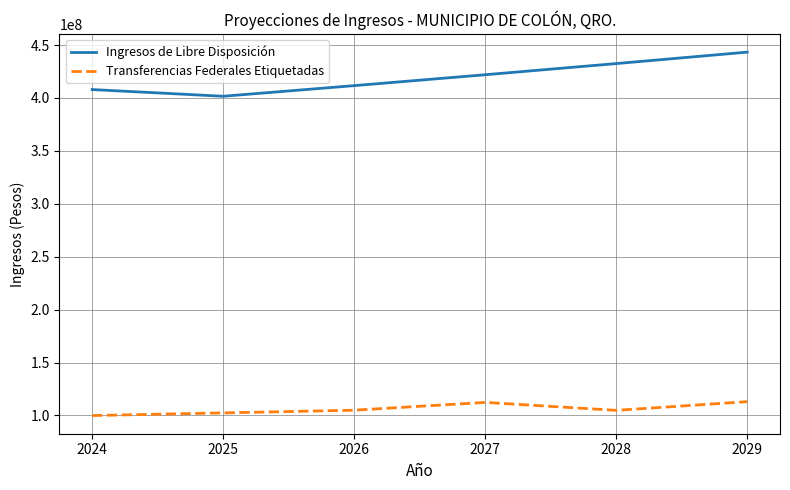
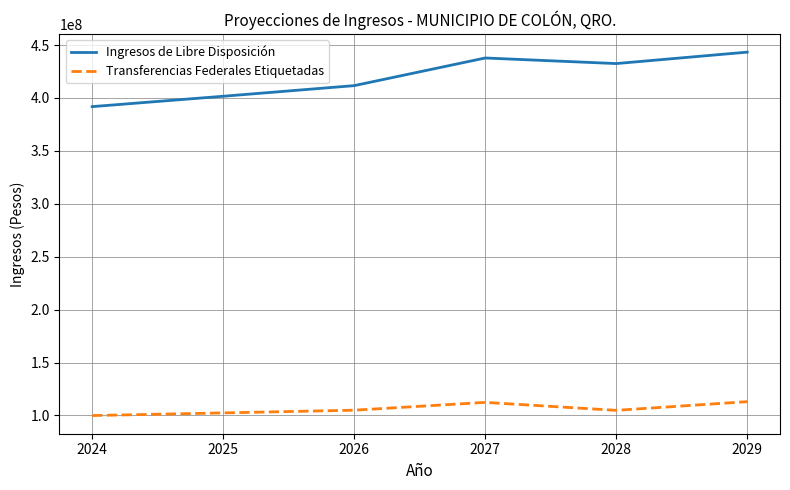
  {
    "Ingresos de Libre Disposición": {
-     "2024": 408000000,
+     "2024": 392000000,
      "2025": 402000000,
      "2026": 412000000,
-     "2027": 422000000,
+     "2027": 438000000,
      "2028": 433000000,
      "2029": 443000000
    },
    "Transferencias Federales Etiquetadas": {
      "2024": 100000000,
      "2025": 102000000,
      "2026": 105000000,
      "2027": 112000000,
      "2028": 105000000,
      "2029": 113000000
    }
  }
